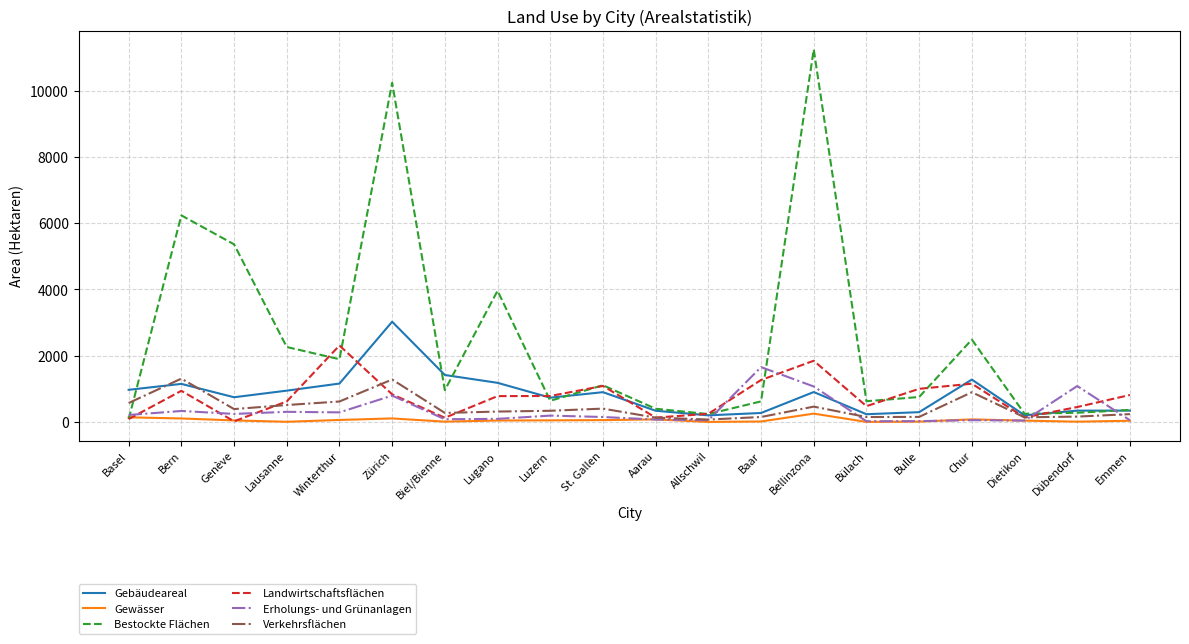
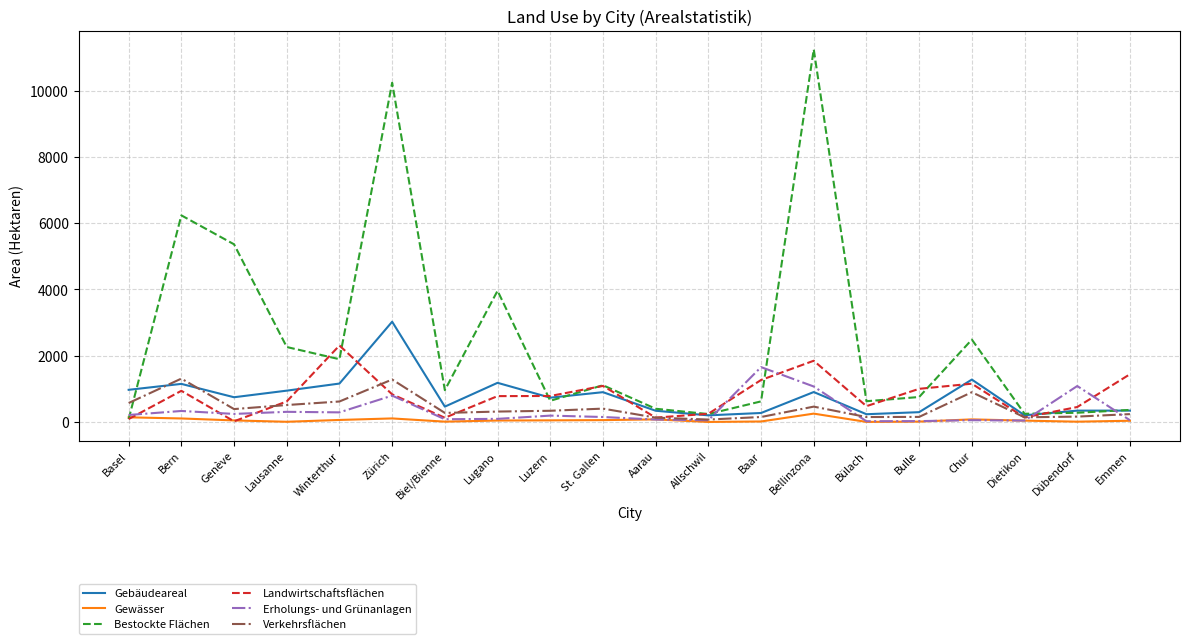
  {
    "Gebäudeareal": {
      "Basel": 1000,
      "Bern": 1200,
      "Genève": 700,
      "Lausanne": 900,
      "Winterthur": 1200,
      "Zürich": 3000,
-     "Biel/Bienne": 1400,
+     "Biel/Bienne": 500,
      "Lugano": 1200,
      "St. Gallen": 900,
      "Baar": 300,
      "Bellinzona": 900,
      "Bülach": 200,
      "Bulle": 300,
      "Chur": 1300
    },
    "Gewässer": {
      "Bern": 100,
      "Lausanne": 0,
      "Winterthur": 100,
      "Zürich": 100,
      "Luzern": 100,
      "St. Gallen": 100,
      "Baar": 0,
      "Bellinzona": 300,
      "Dübendorf": 0
    },
    "Bestockte Flächen": {
      "Bern": 6200,
      "Genève": 5400,
      "Lausanne": 2300,
      "Winterthur": 1900,
      "Zürich": 10200,
      "Biel/Bienne": 1000,
      "Lugano": 4000,
      "Luzern": 600,
      "Baar": 600,
      "Bellinzona": 11200,
      "Bülach": 600,
      "Bulle": 800,
      "Chur": 2500
    },
    "Landwirtschaftsflächen": {
      "Bern": 900,
      "Lausanne": 600,
      "Winterthur": 2300,
      "Lugano": 800,
      "Baar": 1300,
      "Bellinzona": 1800,
      "Bülach": 500,
      "Bulle": 1000,
      "Chur": 1200,
      "Dübendorf": 500,
-     "Emmen": 800
+     "Emmen": 1400
    },
    "Erholungs- und Grünanlagen": {
      "Bern": 300,
      "Genève": 200,
      "Lausanne": 300,
      "Winterthur": 300,
      "Luzern": 200,
      "St. Gallen": 200,
      "Baar": 1700,
      "Bellinzona": 1100,
      "Dübendorf": 1100
    },
    "Verkehrsflächen": {
      "Basel": 600,
      "Bern": 1300,
      "Genève": 400,
      "Lausanne": 500,
      "Winterthur": 600,
      "Zürich": 1300,
      "Biel/Bienne": 300,
      "Lugano": 300,
      "Luzern": 300,
      "St. Gallen": 400,
      "Baar": 200,
      "Bellinzona": 500,
      "Bülach": 200,
      "Bulle": 200,
      "Chur": 900,
      "Dübendorf": 200,
      "Emmen": 200
    }
  }
